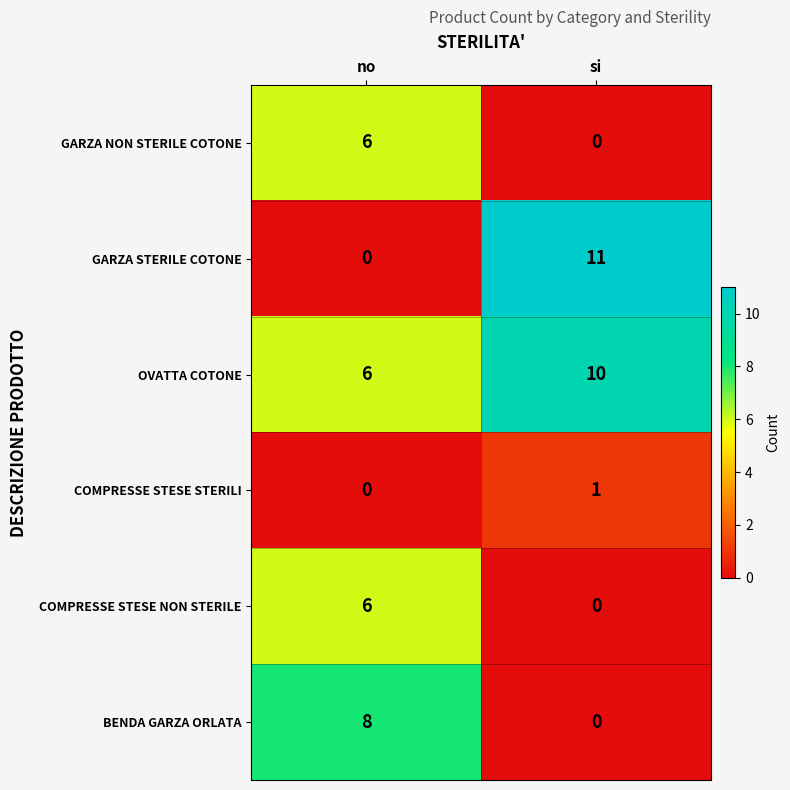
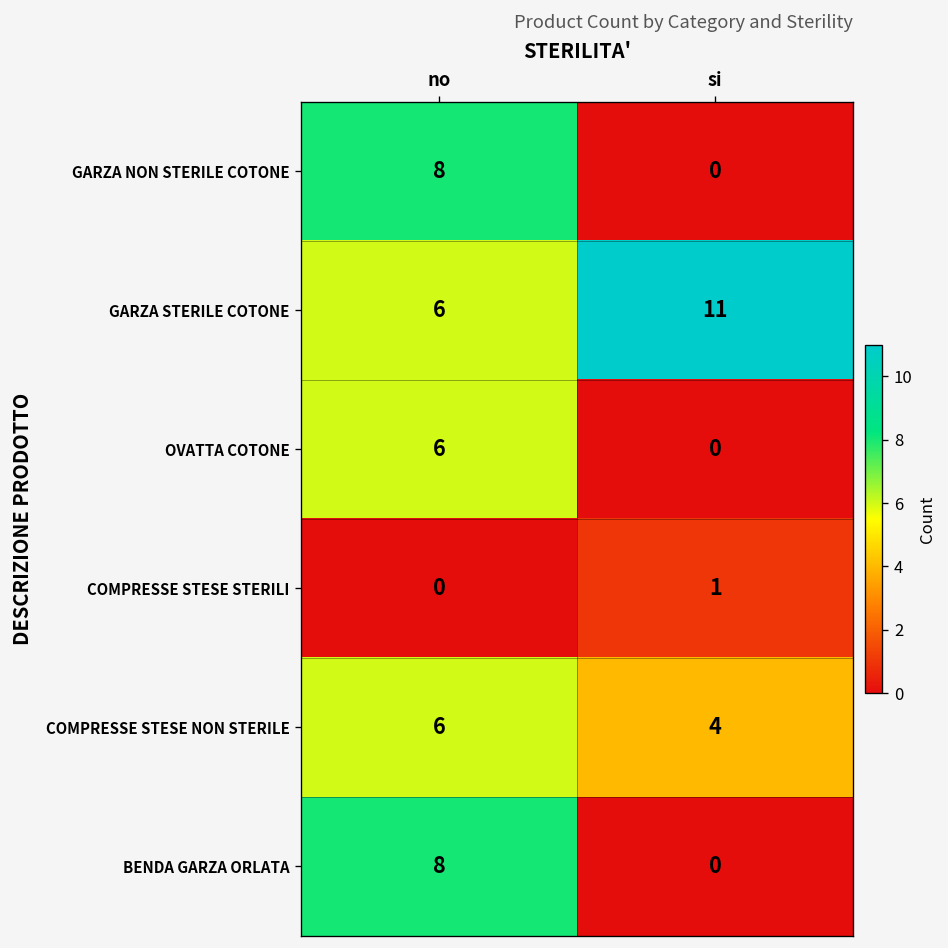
  {
    "GARZA NON STERILE COTONE": {
-     "no": 6,
+     "no": 8,
      "si": 0
    },
    "GARZA STERILE COTONE": {
-     "no": 0,
+     "no": 6,
      "si": 11
    },
    "OVATTA COTONE": {
      "no": 6,
-     "si": 10
+     "si": 0
    },
    "COMPRESSE STESE STERILI": {
      "no": 0,
      "si": 1
    },
    "COMPRESSE STESE NON STERILE": {
      "no": 6,
-     "si": 0
+     "si": 4
    },
    "BENDA GARZA ORLATA": {
      "no": 8,
      "si": 0
    }
  }
